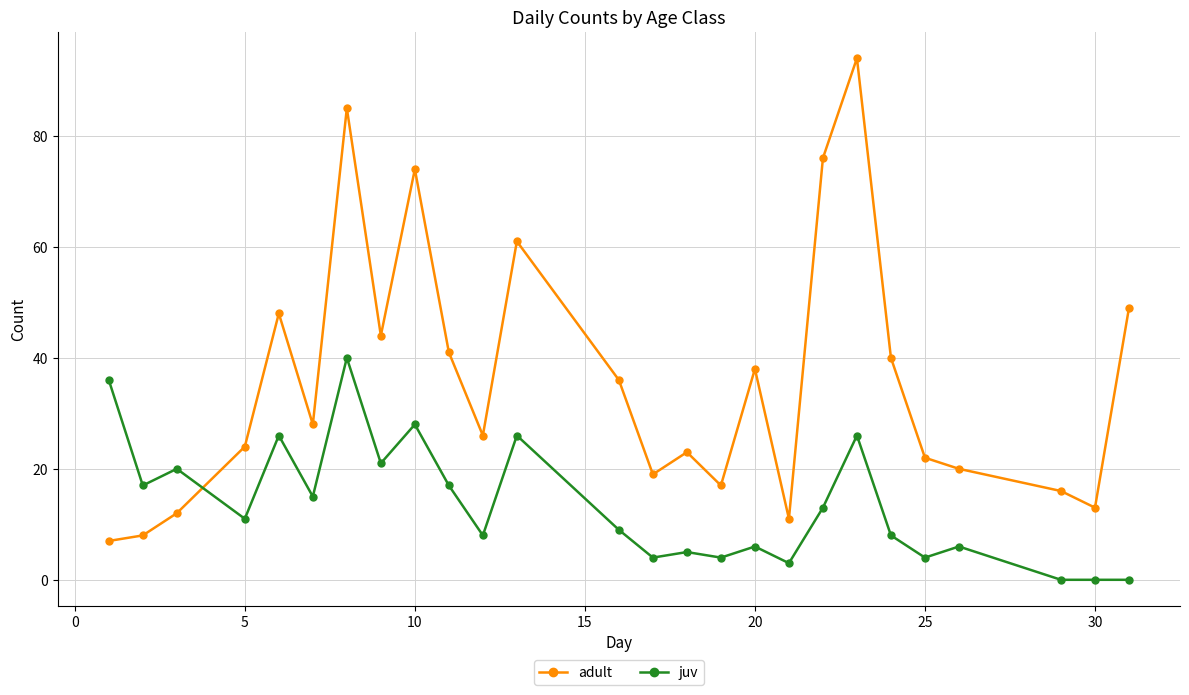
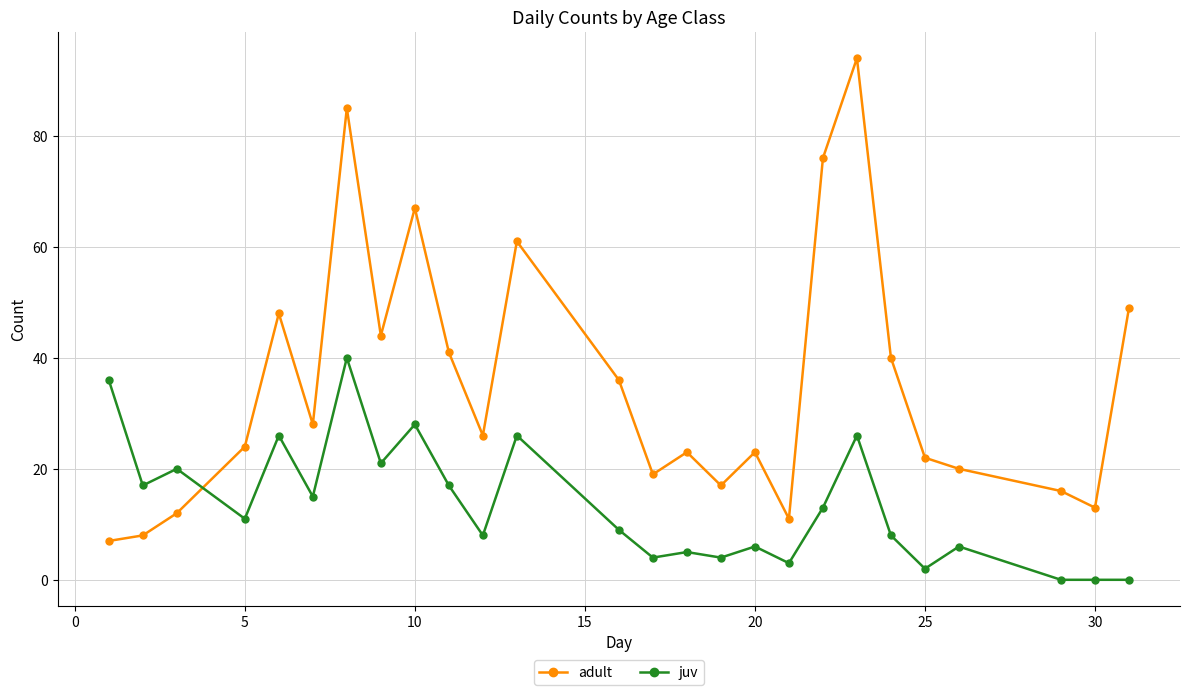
  {
    "adult": {
      "5": 24,
-     "10": 74,
-     "20": 38,
+     "10": 67,
+     "20": 23,
      "25": 22,
      "30": 13
    },
    "juv": {
      "5": 11,
      "10": 28,
      "20": 6,
-     "25": 4,
+     "25": 2,
      "30": 0
    }
  }
